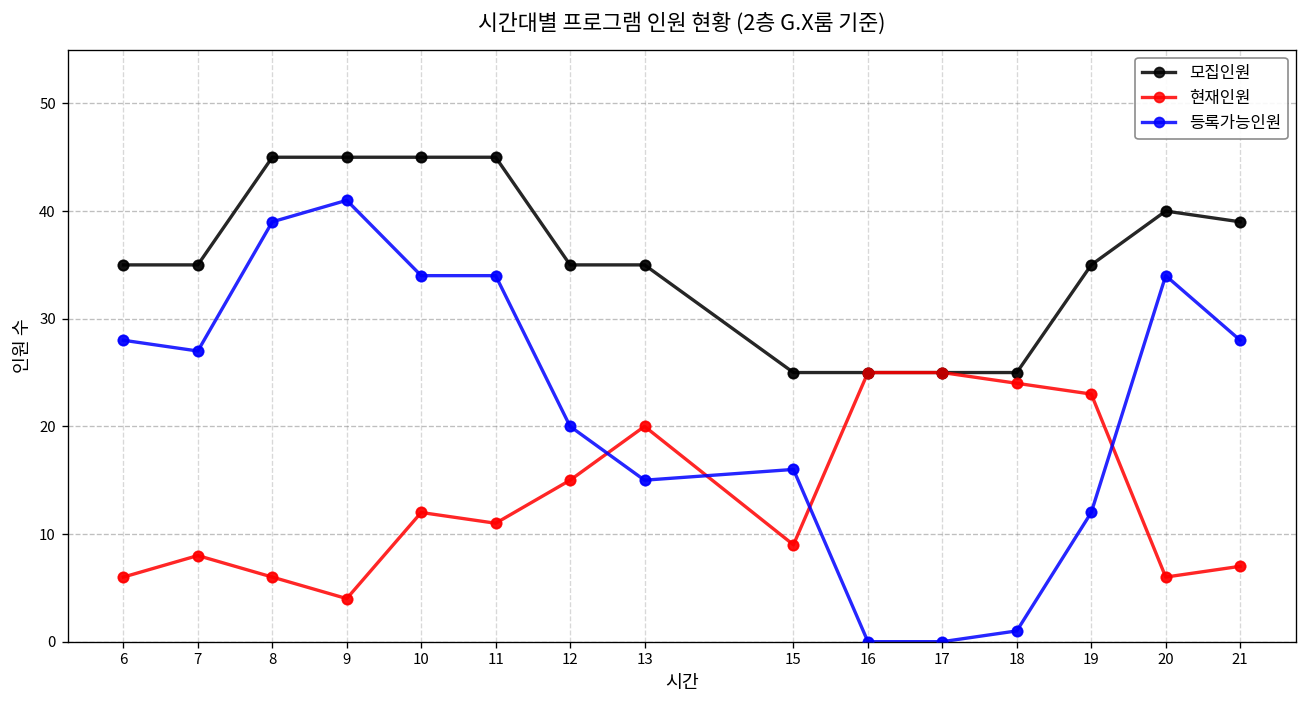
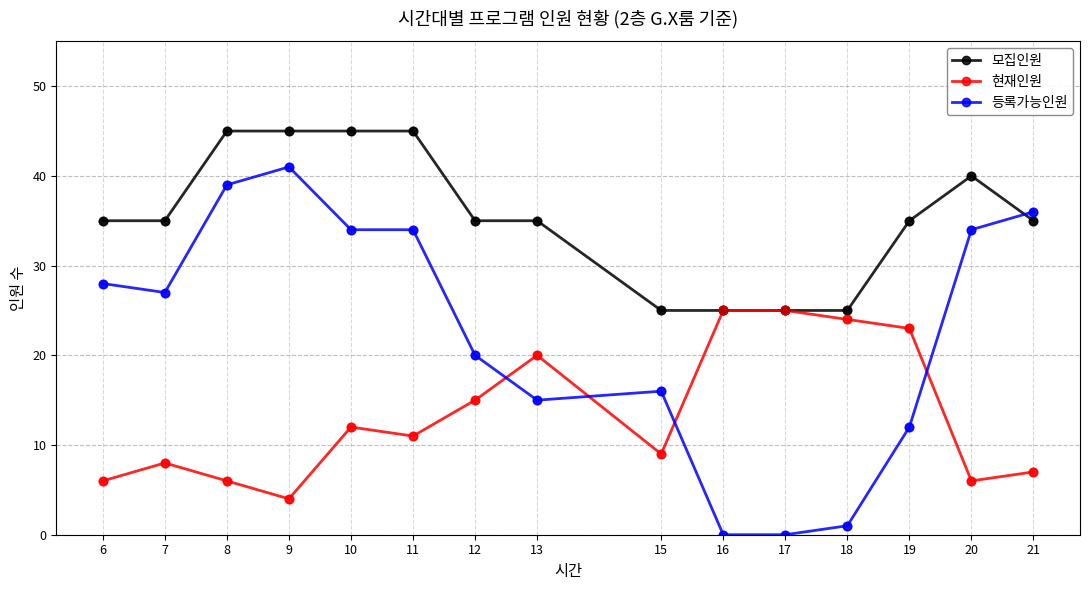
  {
    "모집인원": {
      "6": 35,
      "7": 35,
      "8": 45,
      "9": 45,
      "10": 45,
      "11": 45,
      "12": 35,
      "13": 35,
      "15": 25,
      "18": 25,
      "19": 35,
      "20": 40,
-     "21": 39
+     "21": 35
    },
    "현재인원": {
      "6": 6,
      "7": 8,
      "8": 6,
      "9": 4,
      "10": 12,
      "11": 11,
      "12": 15,
      "13": 20,
      "15": 9,
      "18": 24,
      "19": 23,
      "20": 6,
      "21": 7
    },
    "등록가능인원": {
      "6": 28,
      "7": 27,
      "8": 39,
      "9": 41,
      "10": 34,
      "11": 34,
      "12": 20,
      "13": 15,
      "15": 16,
      "16": 0,
      "17": 0,
      "18": 1,
      "19": 12,
      "20": 34,
-     "21": 28
+     "21": 36
    }
  }
